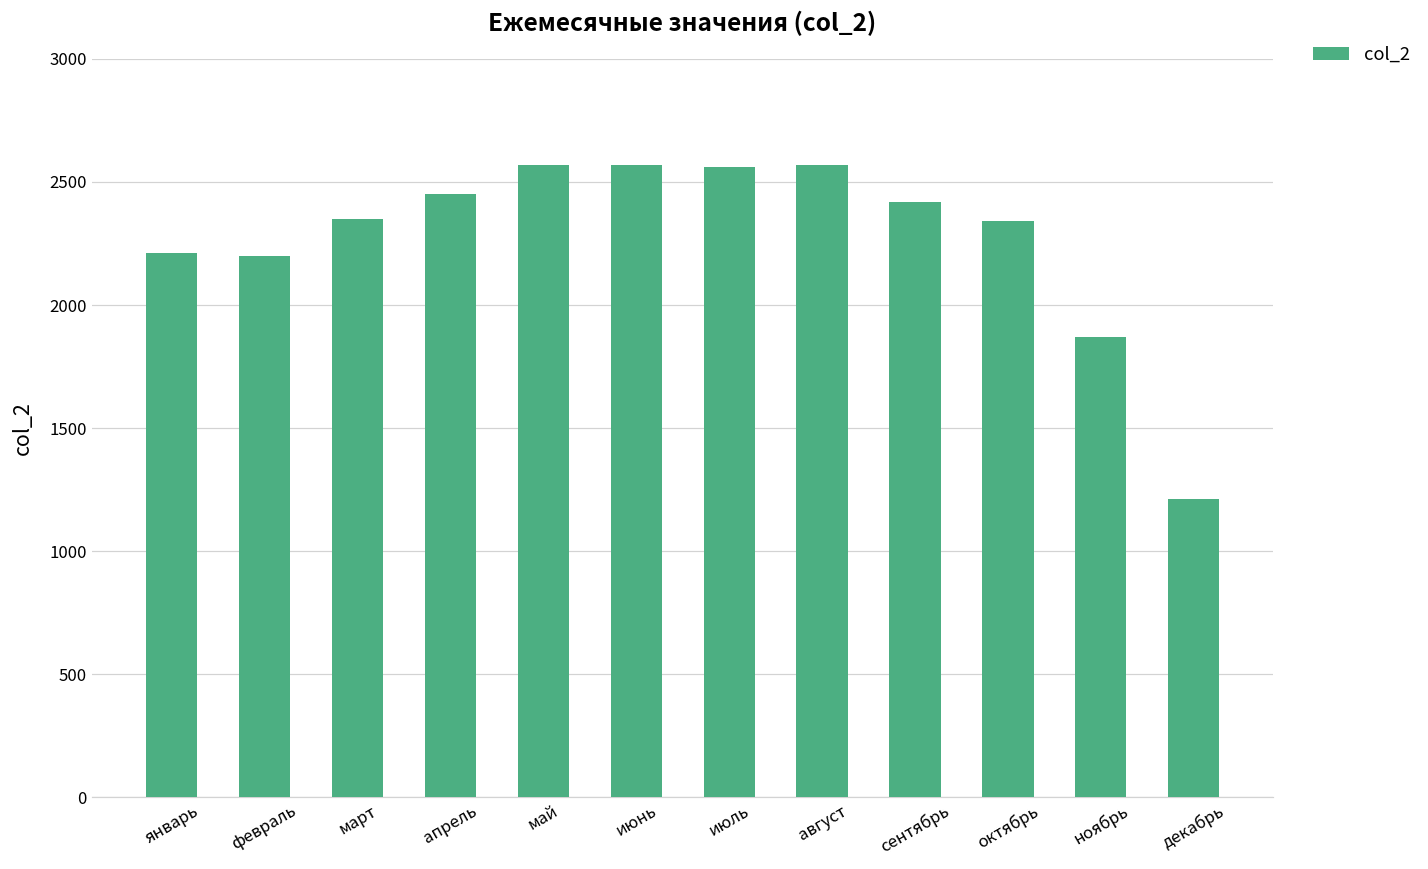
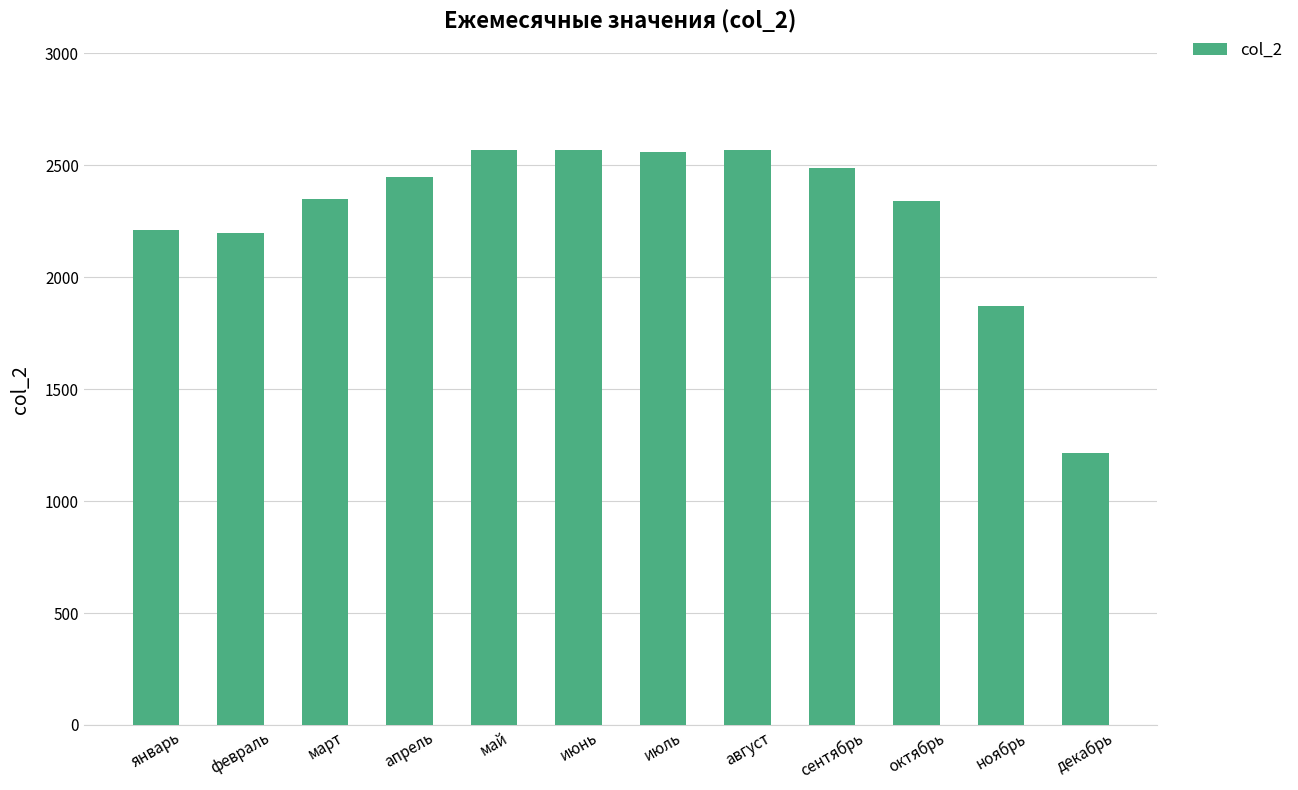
  {
    "январь": 2210,
    "февраль": 2200,
    "март": 2350,
    "апрель": 2450,
    "май": 2570,
    "июнь": 2570,
    "июль": 2560,
    "август": 2570,
-   "сентябрь": 2420,
+   "сентябрь": 2490,
    "октябрь": 2340,
    "ноябрь": 1870,
    "декабрь": 1210
  }
